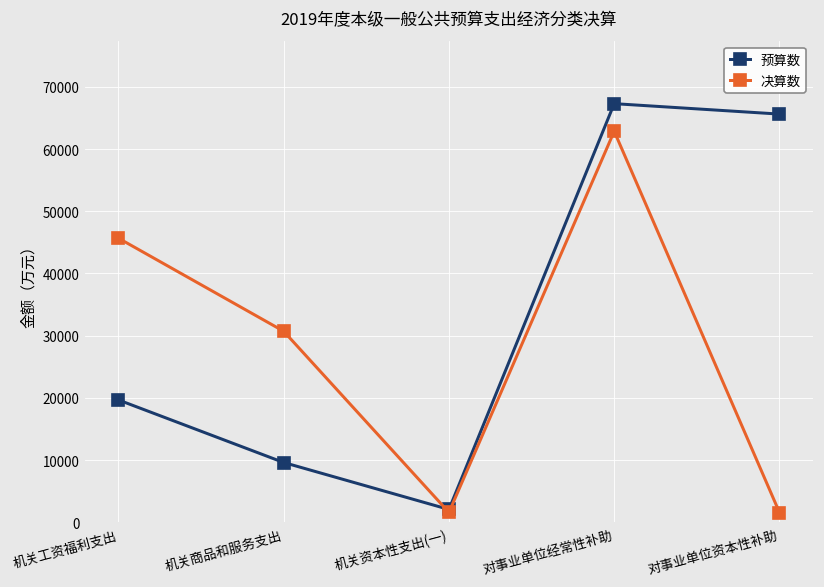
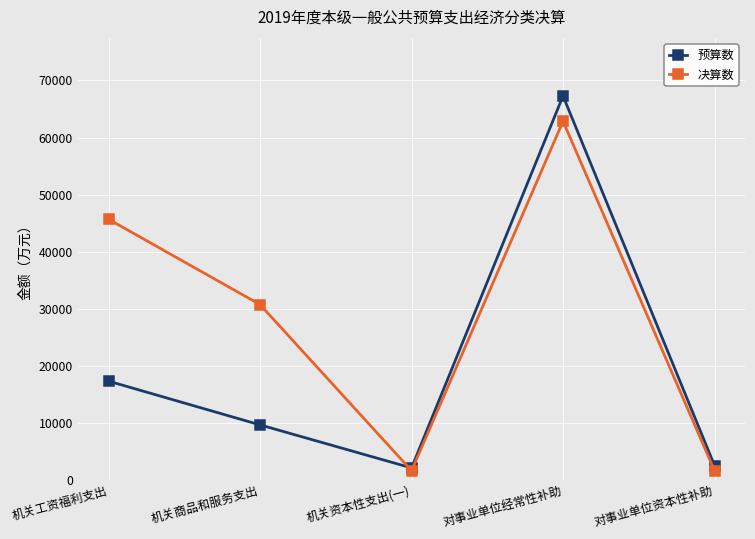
  {
    "预算数": {
-     "机关工资福利支出": 20000,
+     "机关工资福利支出": 17000,
      "机关商品和服务支出": 10000,
      "对事业单位经常性补助": 67000,
-     "对事业单位资本性补助": 66000
+     "对事业单位资本性补助": 2000
    },
    "决算数": {
      "机关工资福利支出": 46000,
      "机关商品和服务支出": 31000,
      "对事业单位经常性补助": 63000,
      "对事业单位资本性补助": 2000
    }
  }
